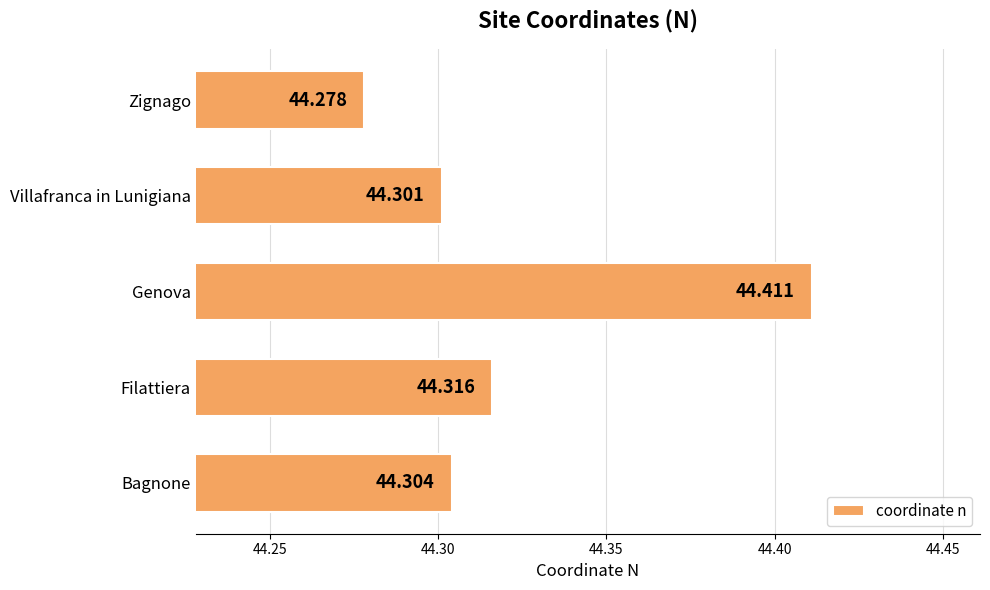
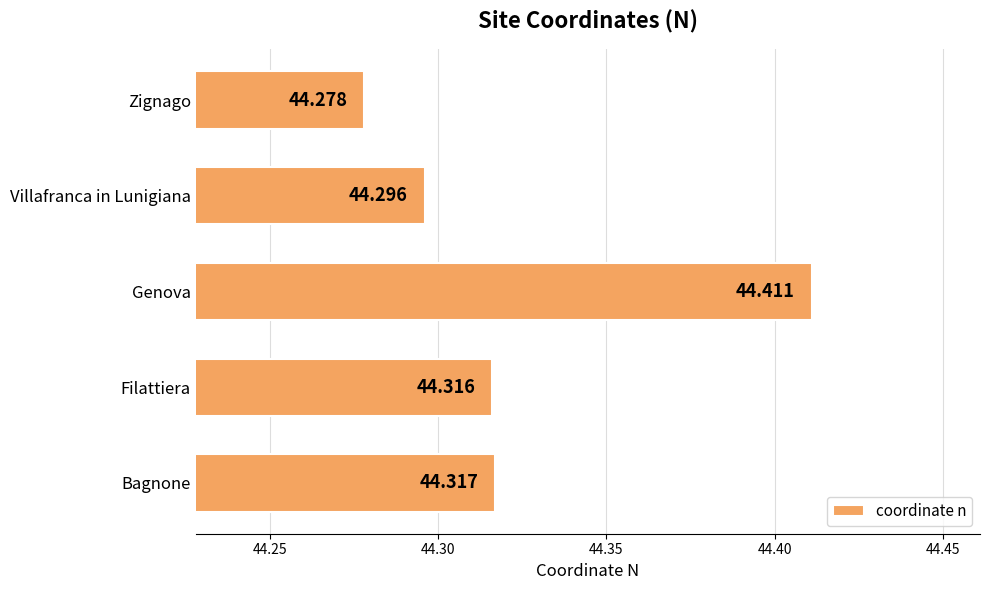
  {
    "Zignago": 44.278,
-   "Villafranca in Lunigiana": 44.301,
+   "Villafranca in Lunigiana": 44.296,
    "Genova": 44.411,
    "Filattiera": 44.316,
-   "Bagnone": 44.304
+   "Bagnone": 44.317
  }
